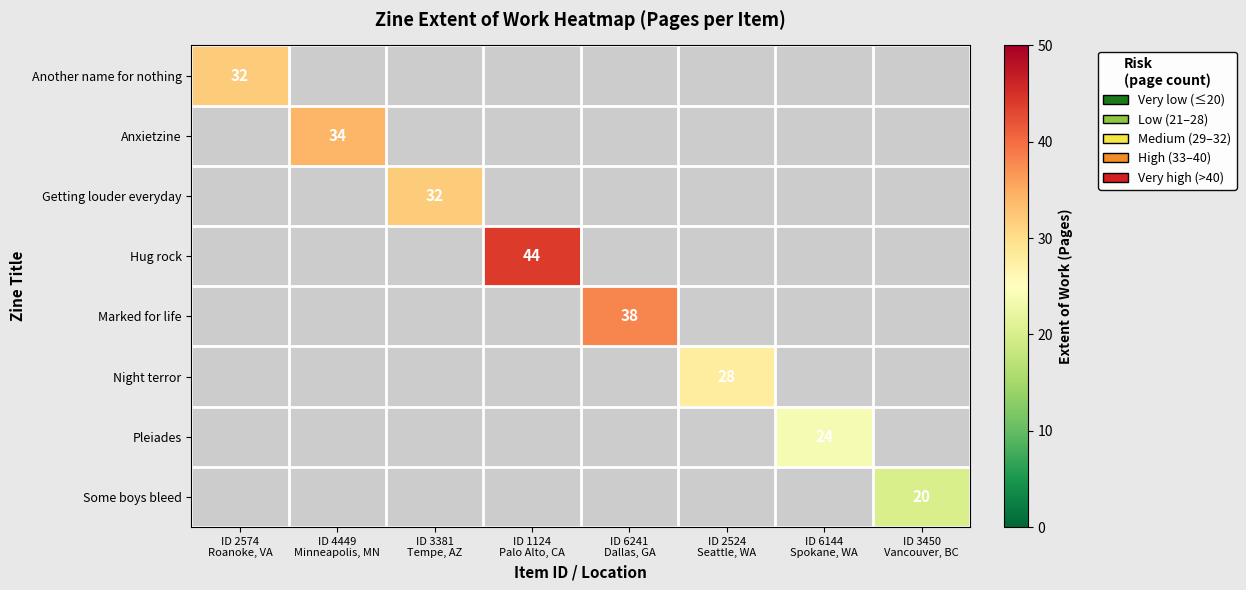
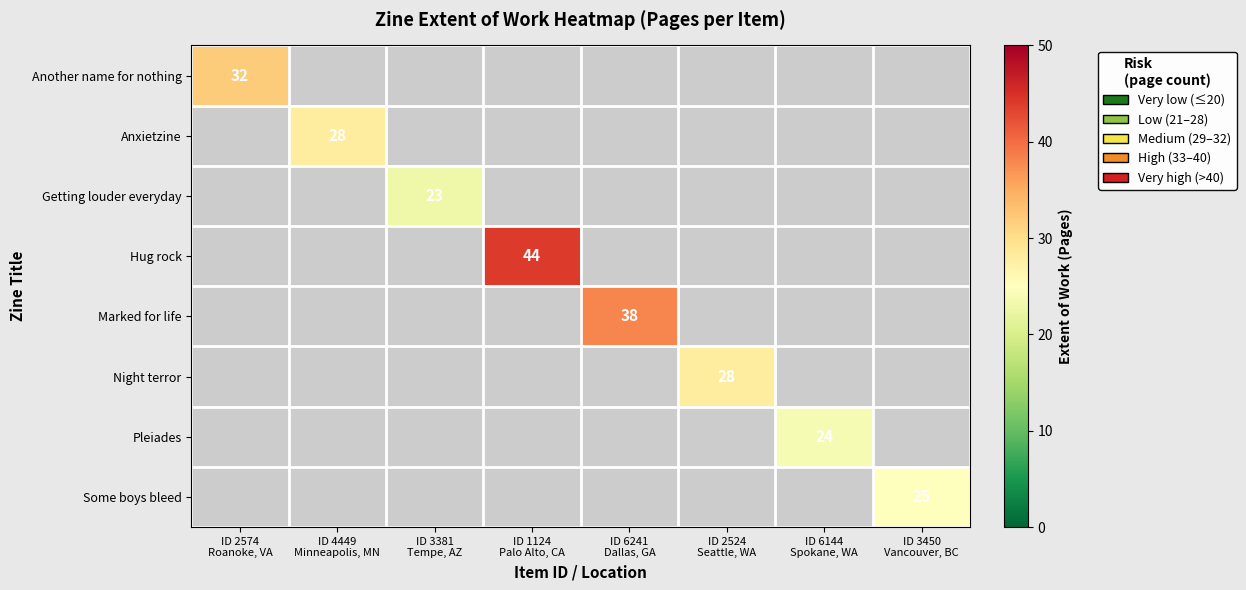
  {
    "Anxietzine": {
-     "ID 4449 Minneapolis, MN": 34
+     "ID 4449 Minneapolis, MN": 28
    },
    "Getting louder everyday": {
-     "ID 3381 Tempe, AZ": 32
+     "ID 3381 Tempe, AZ": 23
    },
    "Some boys bleed": {
-     "ID 3450 Vancouver, BC": 20
+     "ID 3450 Vancouver, BC": 25
    }
  }
